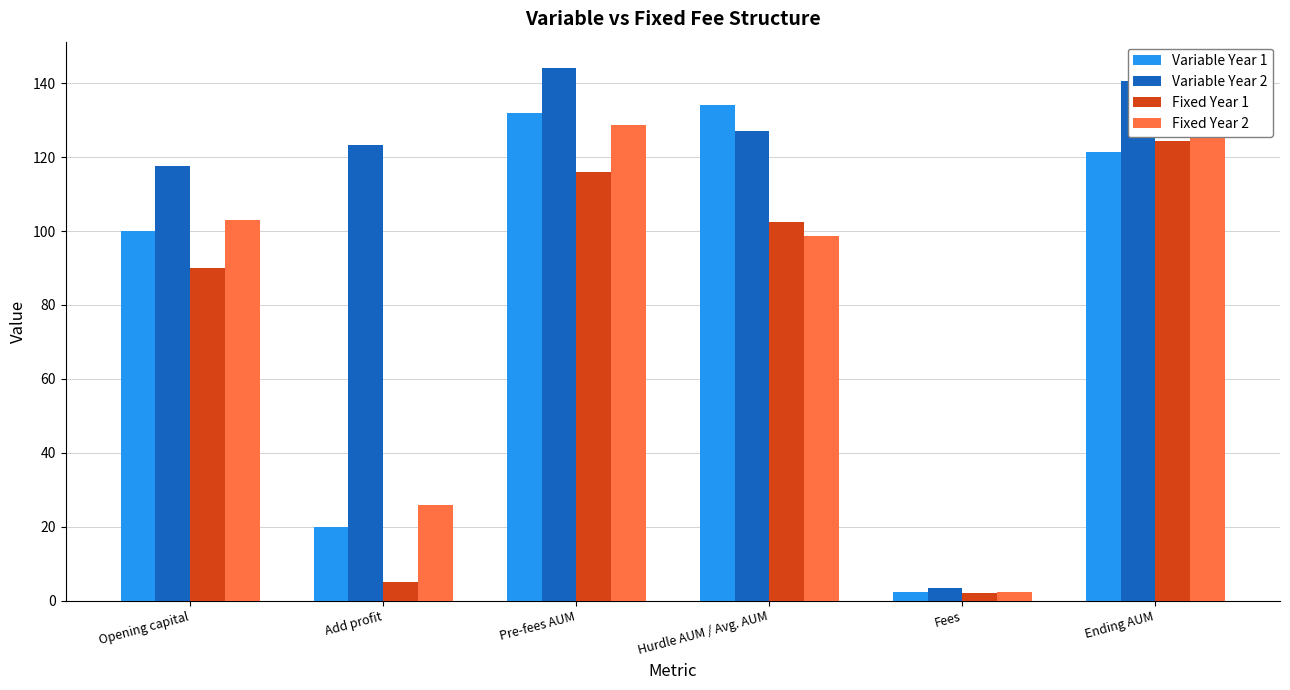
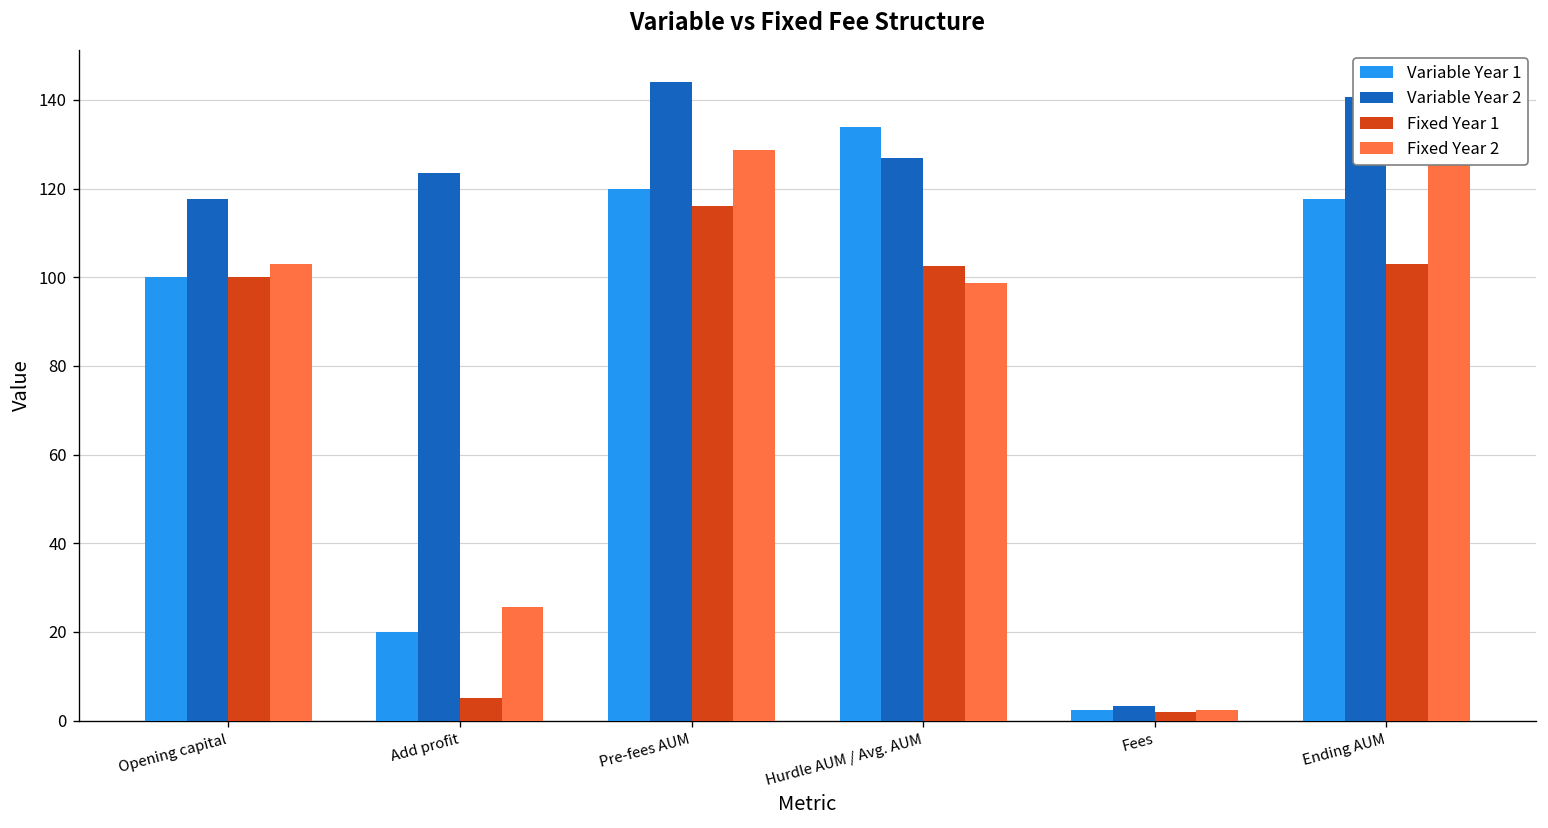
  {
    "Variable Year 1": {
      "Opening capital": 100,
      "Add profit": 20,
-     "Pre-fees AUM": 132,
+     "Pre-fees AUM": 120,
      "Hurdle AUM / Avg. AUM": 134,
      "Fees": 2,
-     "Ending AUM": 122
+     "Ending AUM": 118
    },
    "Variable Year 2": {
      "Opening capital": 118,
      "Add profit": 123,
      "Pre-fees AUM": 144,
      "Hurdle AUM / Avg. AUM": 127,
      "Fees": 3
    },
    "Fixed Year 1": {
-     "Opening capital": 90,
+     "Opening capital": 100,
      "Add profit": 5,
      "Pre-fees AUM": 116,
      "Hurdle AUM / Avg. AUM": 103,
      "Fees": 2,
-     "Ending AUM": 124
+     "Ending AUM": 103
    },
    "Fixed Year 2": {
      "Opening capital": 103,
      "Add profit": 26,
      "Pre-fees AUM": 129,
      "Hurdle AUM / Avg. AUM": 99,
      "Fees": 2
    }
  }
